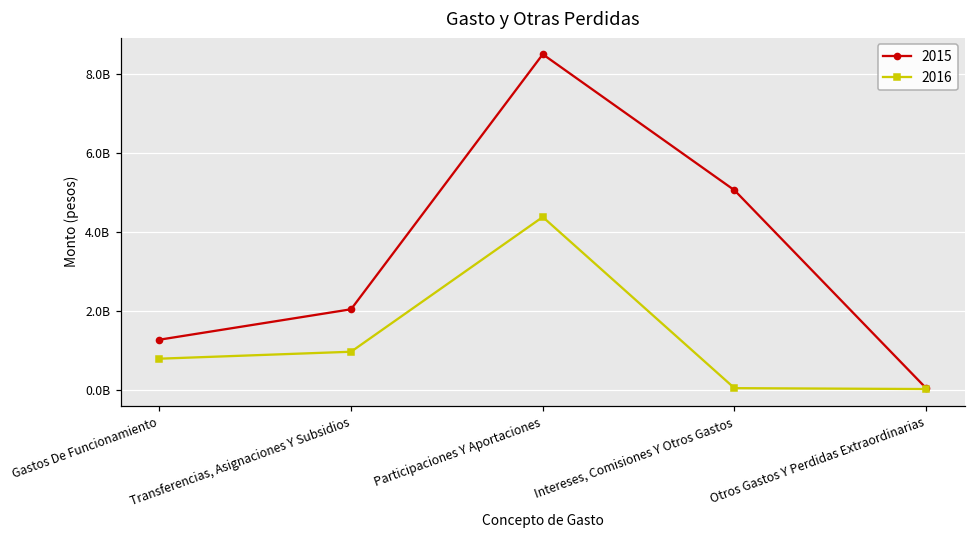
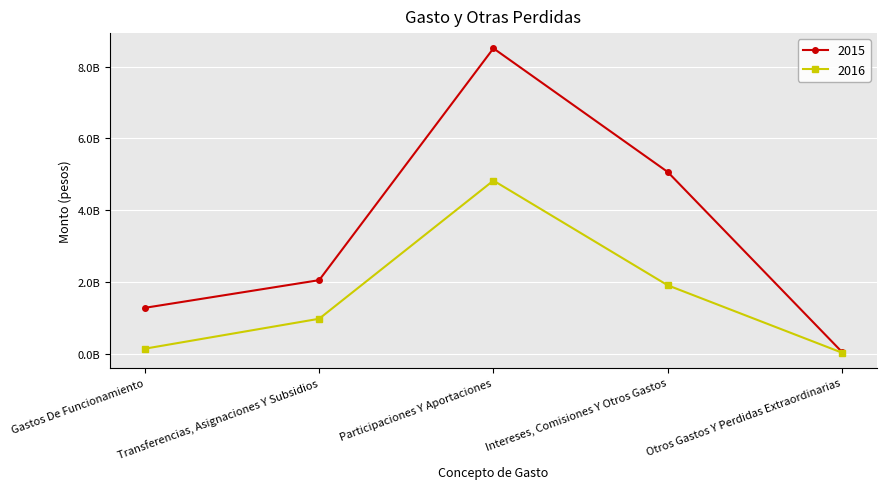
  {
    "2015": {
      "Gastos De Funcionamiento": 1300000000,
      "Transferencias, Asignaciones Y Subsidios": 2000000000,
      "Participaciones Y Aportaciones": 8500000000,
      "Intereses, Comisiones Y Otros Gastos": 5100000000
    },
    "2016": {
-     "Gastos De Funcionamiento": 800000000,
+     "Gastos De Funcionamiento": 100000000,
      "Transferencias, Asignaciones Y Subsidios": 1000000000,
-     "Participaciones Y Aportaciones": 4400000000,
-     "Intereses, Comisiones Y Otros Gastos": 100000000
+     "Participaciones Y Aportaciones": 4800000000,
+     "Intereses, Comisiones Y Otros Gastos": 1900000000
    }
  }
